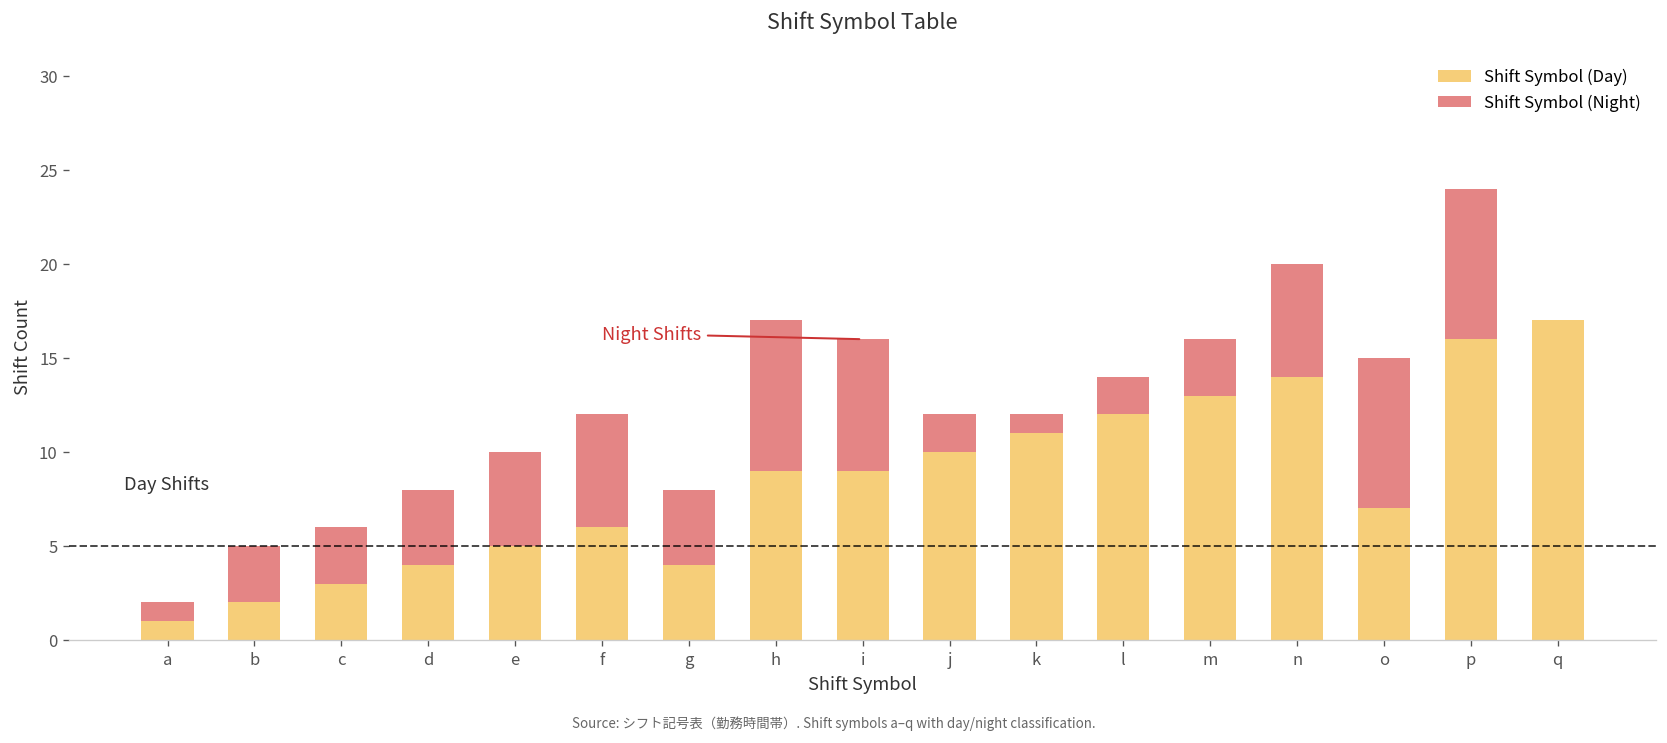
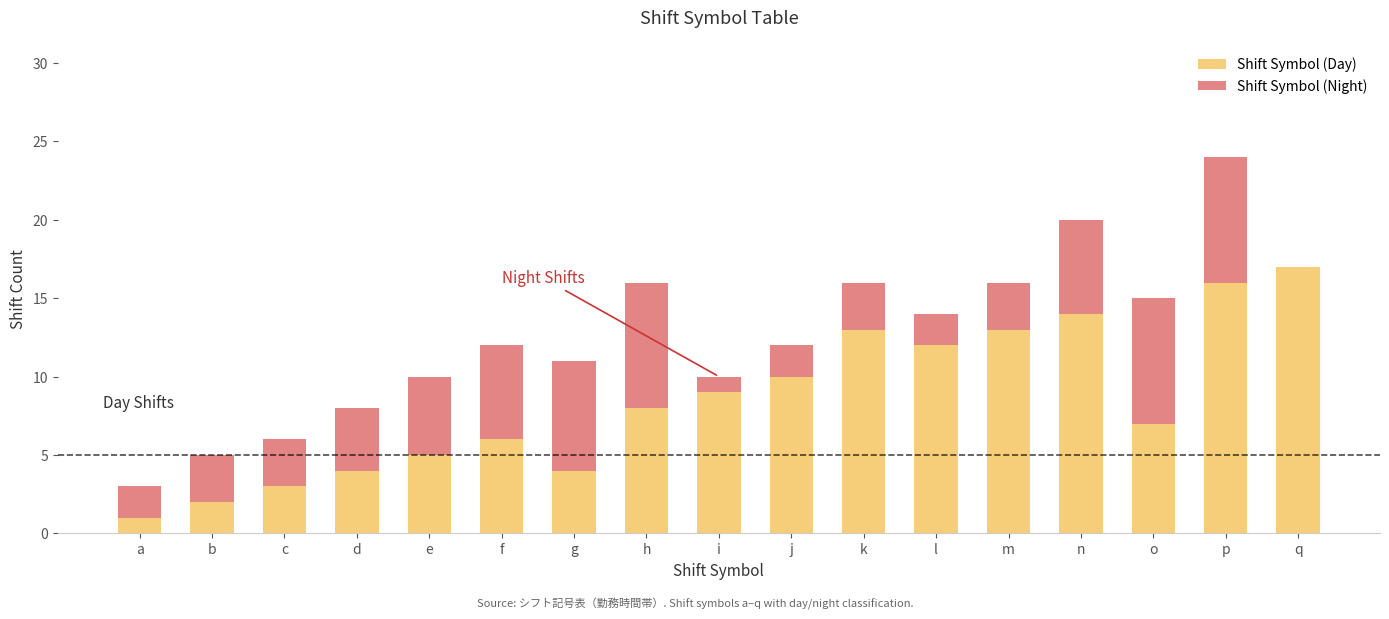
  {
    "Shift Symbol (Day)": {
      "a": 1,
      "b": 2,
      "c": 3,
      "d": 4,
      "e": 5,
      "f": 6,
      "g": 4,
-     "h": 9,
+     "h": 8,
      "i": 9,
      "j": 10,
-     "k": 11,
+     "k": 13,
      "l": 12,
      "m": 13,
      "n": 14,
      "o": 7,
      "p": 16,
      "q": 17
    },
    "Shift Symbol (Night)": {
-     "a": 1,
+     "a": 2,
      "b": 3,
      "c": 3,
      "d": 4,
      "e": 5,
      "f": 6,
-     "g": 4,
+     "g": 7,
      "h": 8,
-     "i": 7,
+     "i": 1,
      "j": 2,
-     "k": 1,
+     "k": 3,
      "l": 2,
      "m": 3,
      "n": 6,
      "o": 8,
      "p": 8,
      "q": 0
    }
  }
